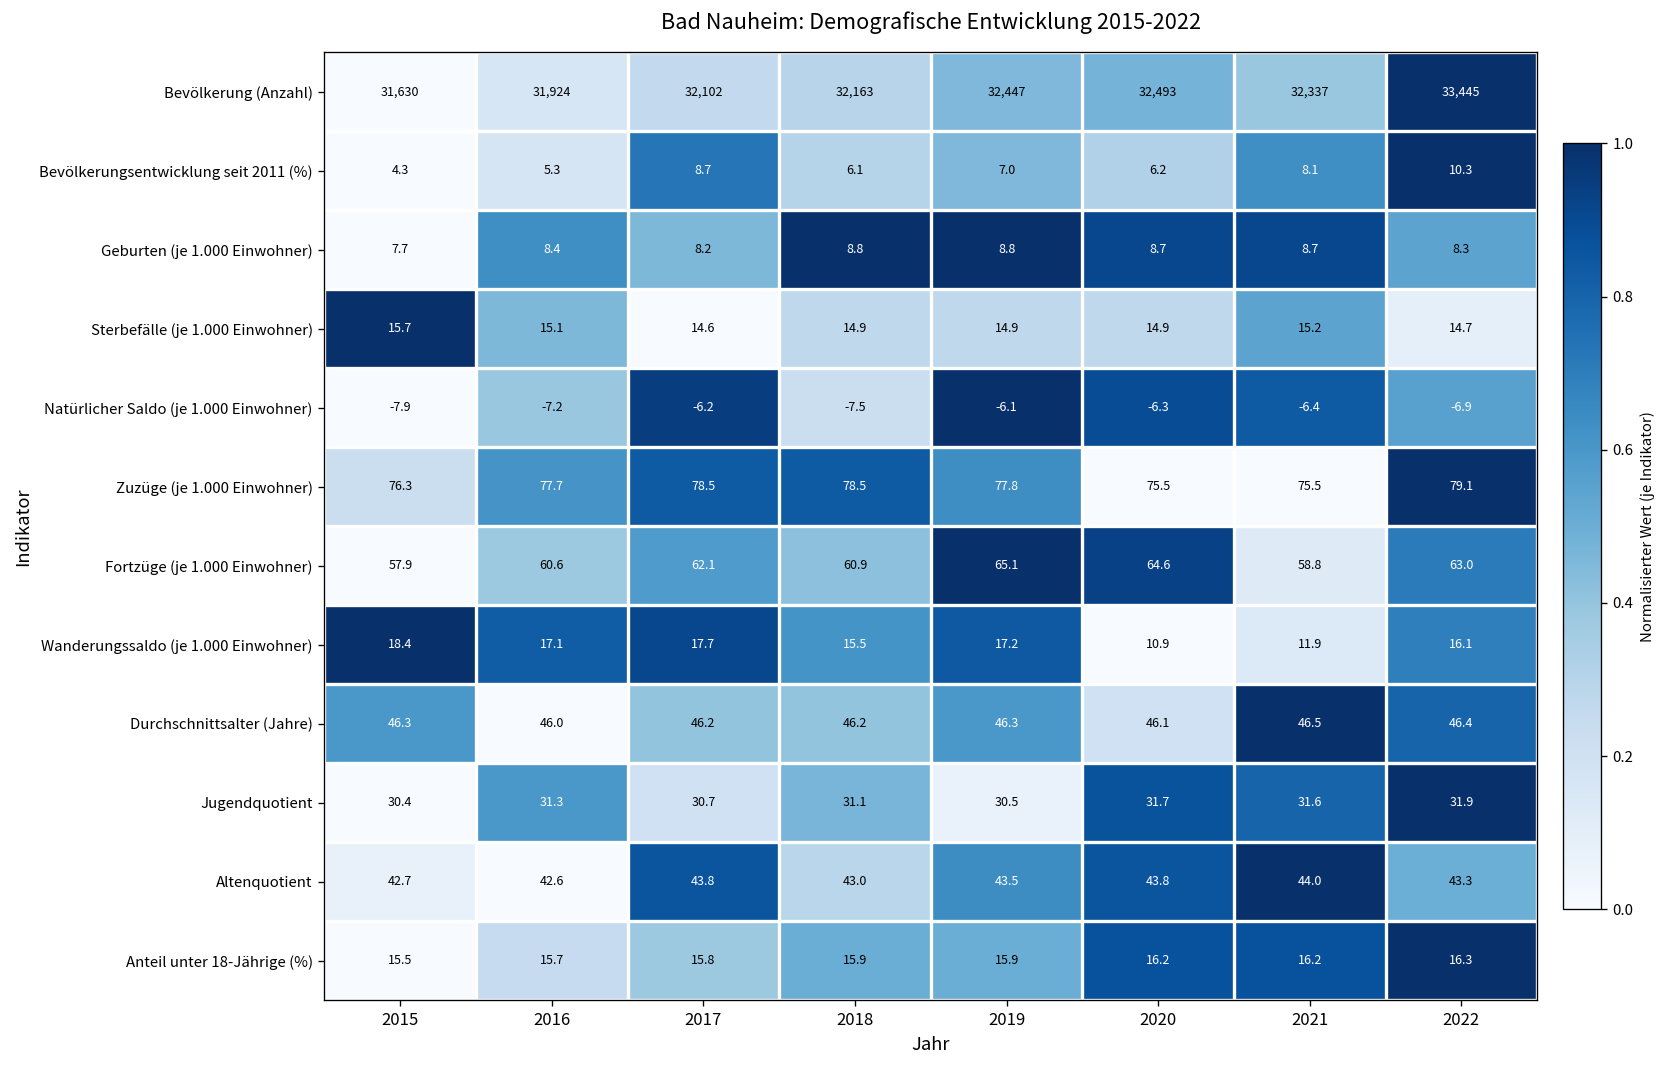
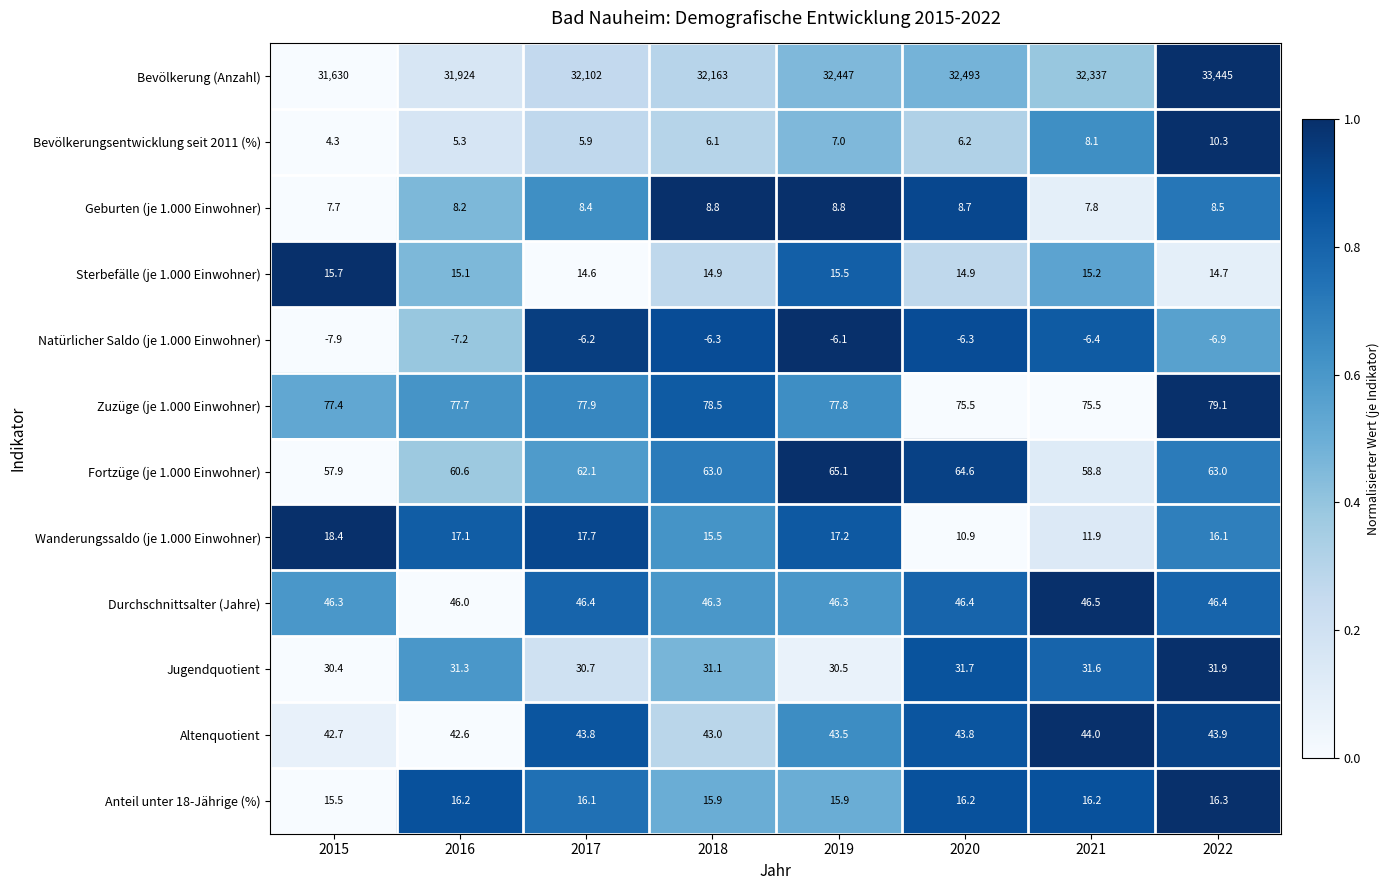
  {
    "Bevölkerung (Anzahl)": {
      "2015": "31,630",
      "2016": "31,924",
      "2017": "32,102",
      "2018": "32,163",
      "2019": "32,447",
      "2020": "32,493",
      "2021": "32,337",
      "2022": "33,445"
    },
    "Bevölkerungsentwicklung seit 2011 (%)": {
      "2015": "4.3",
      "2016": "5.3",
-     "2017": "8.7",
+     "2017": "5.9",
      "2018": "6.1",
      "2019": "7.0",
      "2020": "6.2",
      "2021": "8.1",
      "2022": "10.3"
    },
    "Geburten (je 1.000 Einwohner)": {
      "2015": "7.7",
-     "2016": "8.4",
-     "2017": "8.2",
+     "2016": "8.2",
+     "2017": "8.4",
      "2018": "8.8",
      "2019": "8.8",
      "2020": "8.7",
-     "2021": "8.7",
-     "2022": "8.3"
+     "2021": "7.8",
+     "2022": "8.5"
    },
    "Sterbefälle (je 1.000 Einwohner)": {
      "2015": "15.7",
      "2016": "15.1",
      "2017": "14.6",
      "2018": "14.9",
-     "2019": "14.9",
+     "2019": "15.5",
      "2020": "14.9",
      "2021": "15.2",
      "2022": "14.7"
    },
    "Natürlicher Saldo (je 1.000 Einwohner)": {
      "2015": "-7.9",
      "2016": "-7.2",
      "2017": "-6.2",
-     "2018": "-7.5",
+     "2018": "-6.3",
      "2019": "-6.1",
      "2020": "-6.3",
      "2021": "-6.4",
      "2022": "-6.9"
    },
    "Zuzüge (je 1.000 Einwohner)": {
-     "2015": "76.3",
+     "2015": "77.4",
      "2016": "77.7",
-     "2017": "78.5",
+     "2017": "77.9",
      "2018": "78.5",
      "2019": "77.8",
      "2020": "75.5",
      "2021": "75.5",
      "2022": "79.1"
    },
    "Fortzüge (je 1.000 Einwohner)": {
      "2015": "57.9",
      "2016": "60.6",
      "2017": "62.1",
-     "2018": "60.9",
+     "2018": "63.0",
      "2019": "65.1",
      "2020": "64.6",
      "2021": "58.8",
      "2022": "63.0"
    },
    "Wanderungssaldo (je 1.000 Einwohner)": {
      "2015": "18.4",
      "2016": "17.1",
      "2017": "17.7",
      "2018": "15.5",
      "2019": "17.2",
      "2020": "10.9",
      "2021": "11.9",
      "2022": "16.1"
    },
    "Durchschnittsalter (Jahre)": {
      "2015": "46.3",
      "2016": "46.0",
-     "2017": "46.2",
-     "2018": "46.2",
+     "2017": "46.4",
+     "2018": "46.3",
      "2019": "46.3",
-     "2020": "46.1",
+     "2020": "46.4",
      "2021": "46.5",
      "2022": "46.4"
    },
    "Jugendquotient": {
      "2015": "30.4",
      "2016": "31.3",
      "2017": "30.7",
      "2018": "31.1",
      "2019": "30.5",
      "2020": "31.7",
      "2021": "31.6",
      "2022": "31.9"
    },
    "Altenquotient": {
      "2015": "42.7",
      "2016": "42.6",
      "2017": "43.8",
      "2018": "43.0",
      "2019": "43.5",
      "2020": "43.8",
      "2021": "44.0",
-     "2022": "43.3"
+     "2022": "43.9"
    },
    "Anteil unter 18-Jährige (%)": {
      "2015": "15.5",
-     "2016": "15.7",
-     "2017": "15.8",
+     "2016": "16.2",
+     "2017": "16.1",
      "2018": "15.9",
      "2019": "15.9",
      "2020": "16.2",
      "2021": "16.2",
      "2022": "16.3"
    }
  }
